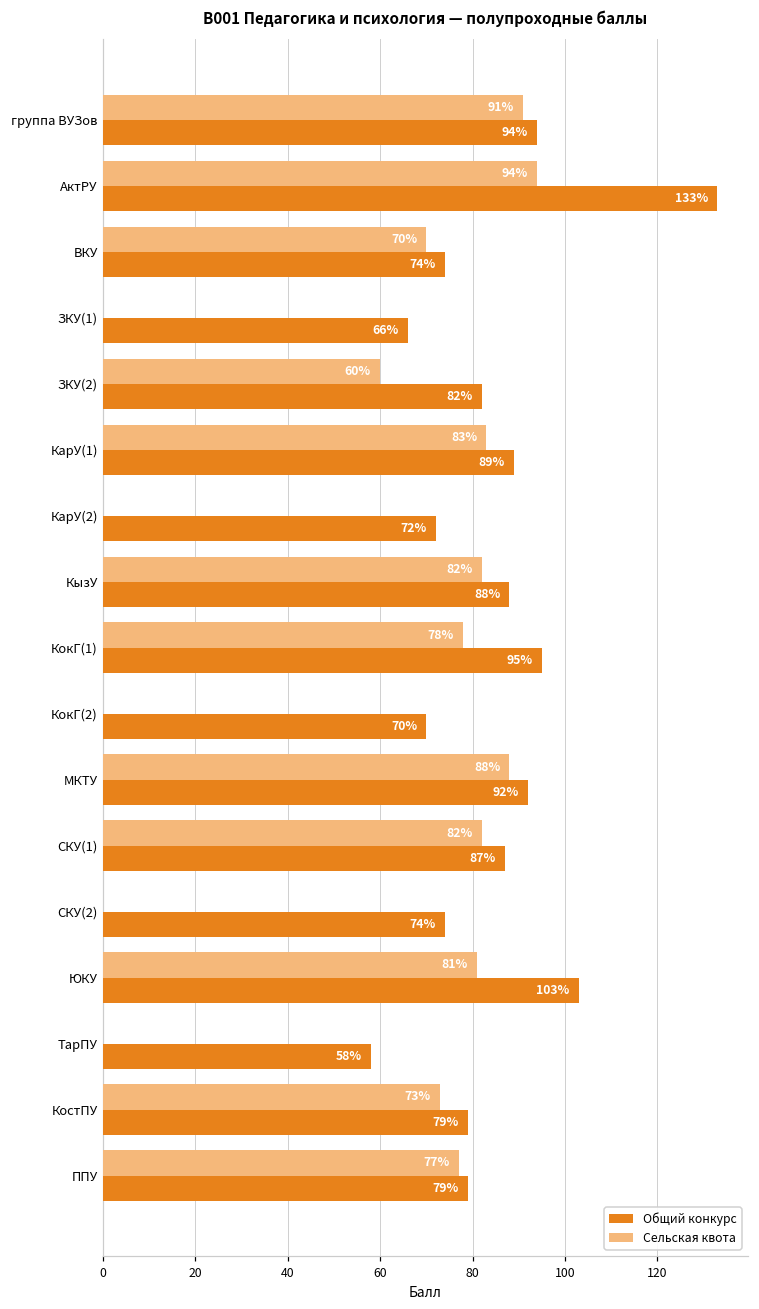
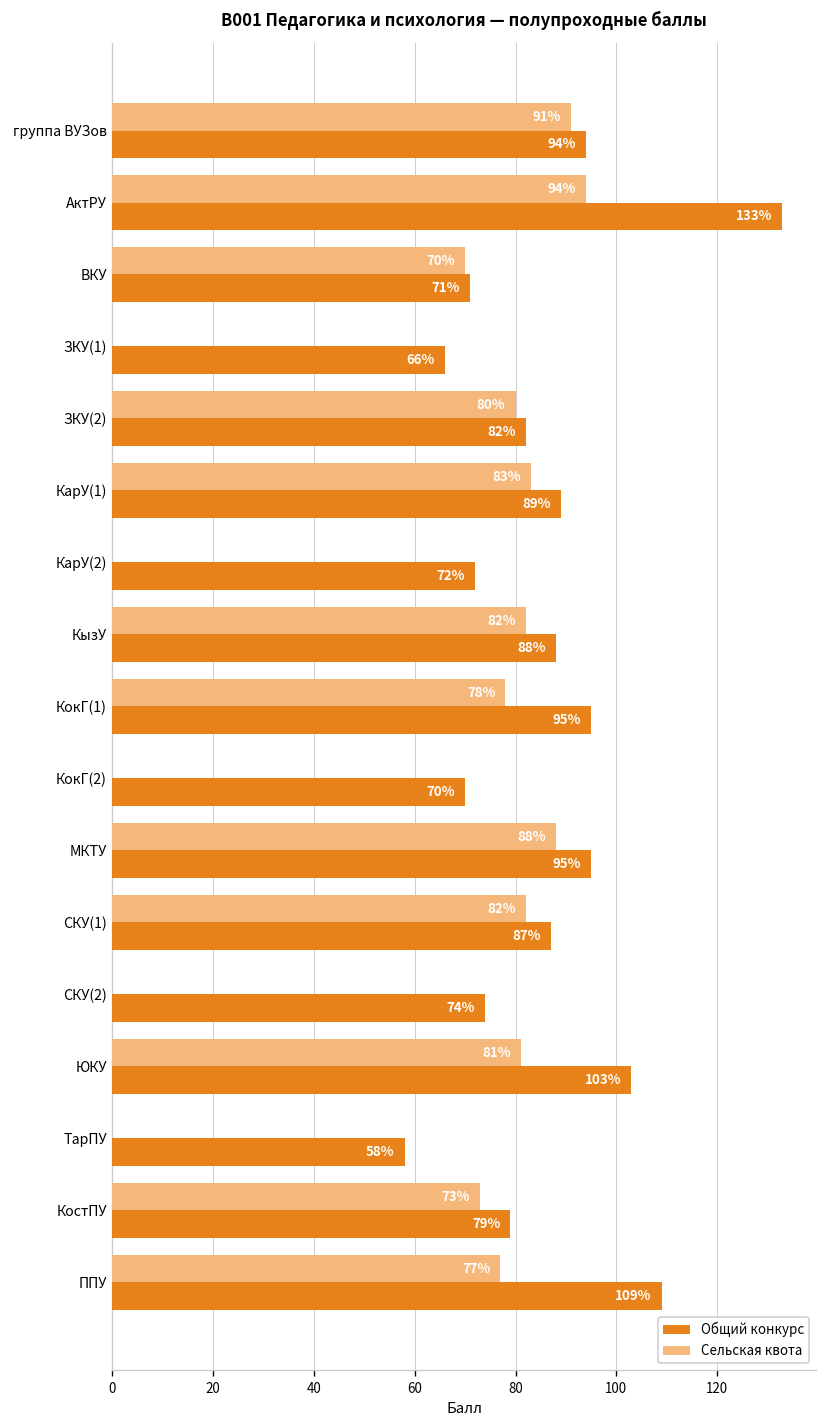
  {
    "Общий конкурс": {
      "группа ВУЗов": "94%",
      "АктРУ": "133%",
-     "ВКУ": "74%",
+     "ВКУ": "71%",
      "ЗКУ(1)": "66%",
      "ЗКУ(2)": "82%",
      "КарУ(1)": "89%",
      "КарУ(2)": "72%",
      "КызУ": "88%",
      "КокГ(1)": "95%",
      "КокГ(2)": "70%",
-     "МКТУ": "92%",
+     "МКТУ": "95%",
      "СКУ(1)": "87%",
      "СКУ(2)": "74%",
      "ЮКУ": "103%",
      "ТарПУ": "58%",
      "КостПУ": "79%",
-     "ППУ": "79%"
+     "ППУ": "109%"
    },
    "Сельская квота": {
      "группа ВУЗов": "91%",
      "АктРУ": "94%",
      "ВКУ": "70%",
-     "ЗКУ(2)": "60%",
+     "ЗКУ(2)": "80%",
      "КарУ(1)": "83%",
      "КызУ": "82%",
      "КокГ(1)": "78%",
      "МКТУ": "88%",
      "СКУ(1)": "82%",
      "ЮКУ": "81%",
      "КостПУ": "73%",
      "ППУ": "77%"
    }
  }
